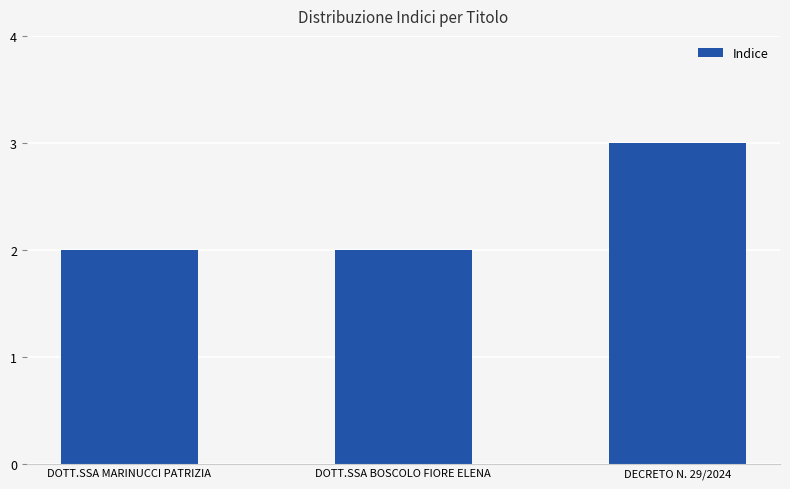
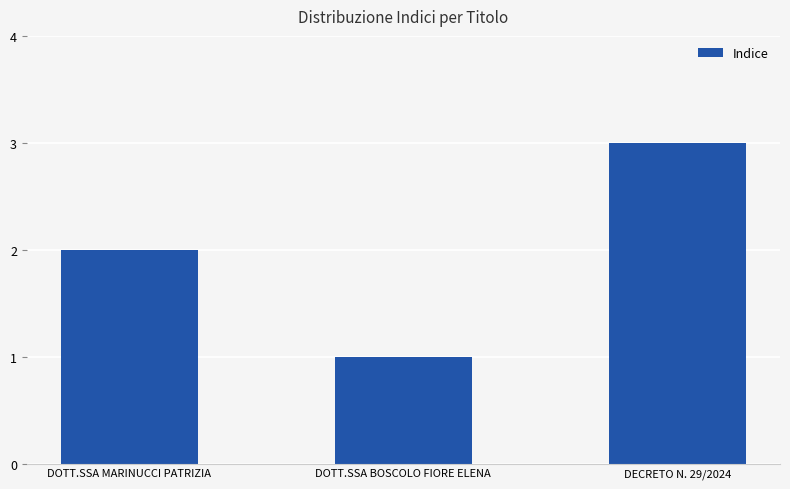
  {
    "DOTT.SSA MARINUCCI PATRIZIA": 2,
-   "DOTT.SSA BOSCOLO FIORE ELENA": 2,
+   "DOTT.SSA BOSCOLO FIORE ELENA": 1,
    "DECRETO N. 29/2024": 3
  }
